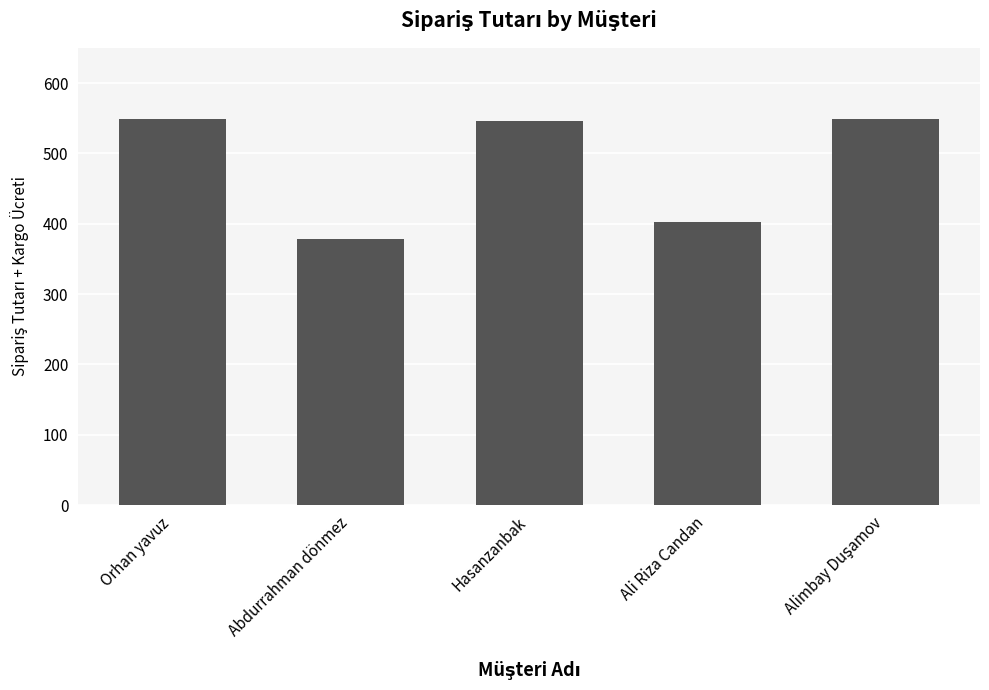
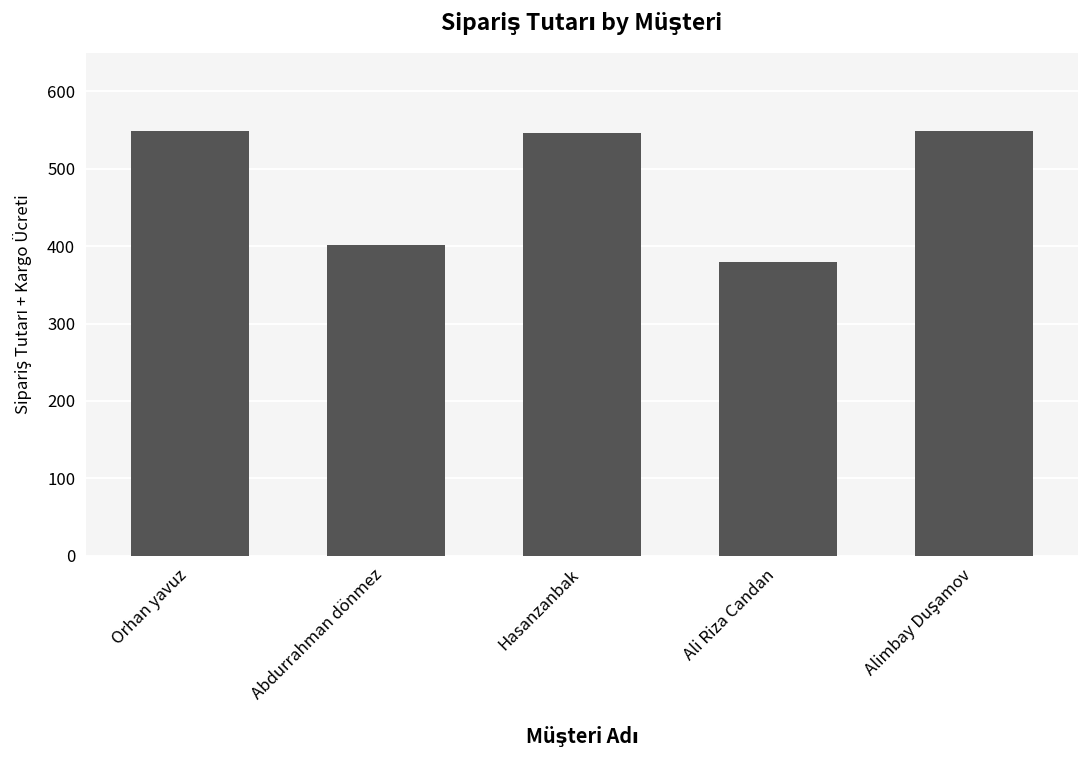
  {
    "Orhan yavuz": 550,
-   "Abdurrahman dönmez": 380,
+   "Abdurrahman dönmez": 400,
    "Hasanzanbak": 550,
-   "Ali Riza Candan": 400,
+   "Ali Riza Candan": 380,
    "Alimbay Duşamov": 550
  }
